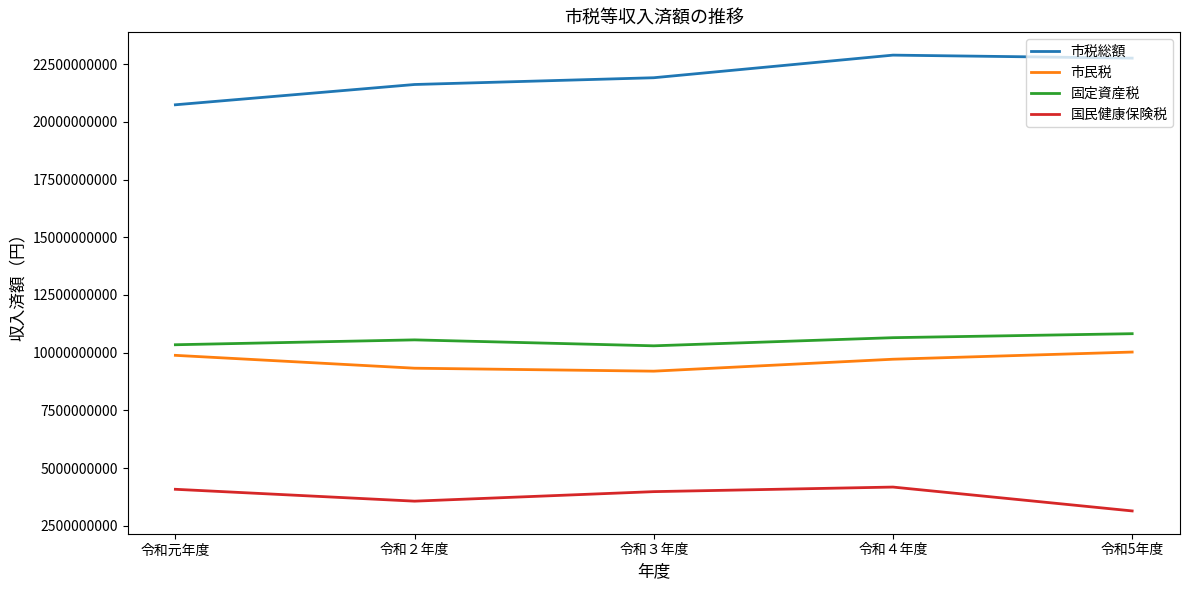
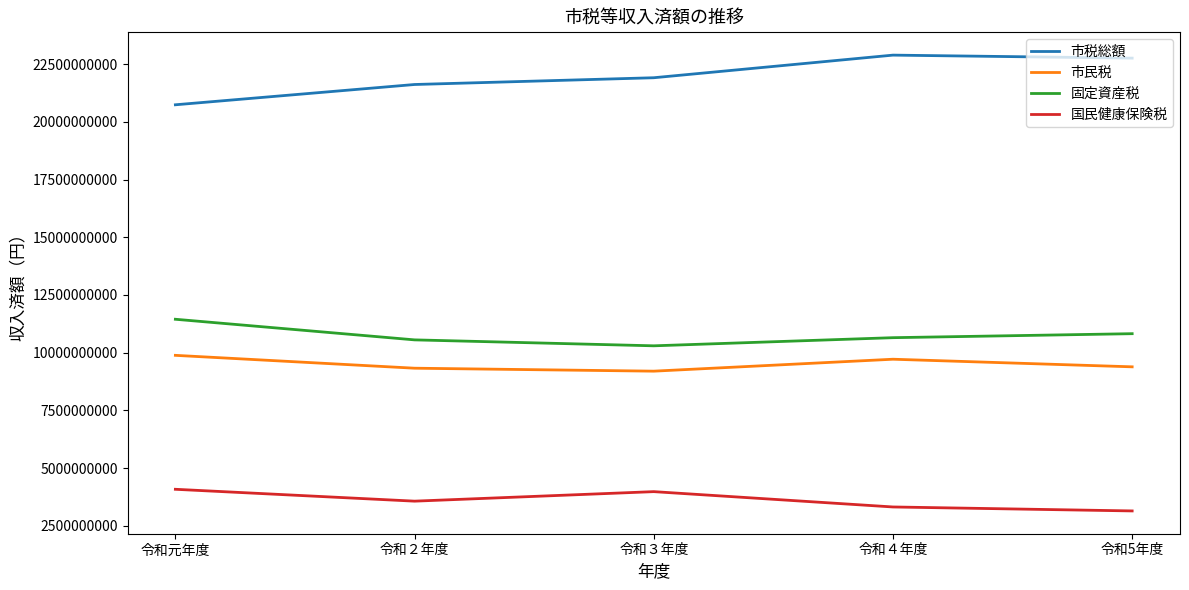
  {
    "市税総額": {
      "令和元年度": 20700000000,
      "令和２年度": 21600000000,
      "令和３年度": 21900000000,
      "令和４年度": 22900000000
    },
    "市民税": {
      "令和元年度": 9900000000,
      "令和２年度": 9300000000,
      "令和３年度": 9200000000,
      "令和４年度": 9700000000,
-     "令和5年度": 10000000000
+     "令和5年度": 9400000000
    },
    "固定資産税": {
-     "令和元年度": 10300000000,
+     "令和元年度": 11400000000,
      "令和２年度": 10600000000,
      "令和３年度": 10300000000,
      "令和４年度": 10600000000,
      "令和5年度": 10800000000
    },
    "国民健康保険税": {
      "令和元年度": 4100000000,
      "令和２年度": 3600000000,
      "令和３年度": 4000000000,
-     "令和４年度": 4200000000,
+     "令和４年度": 3300000000,
      "令和5年度": 3100000000
    }
  }
